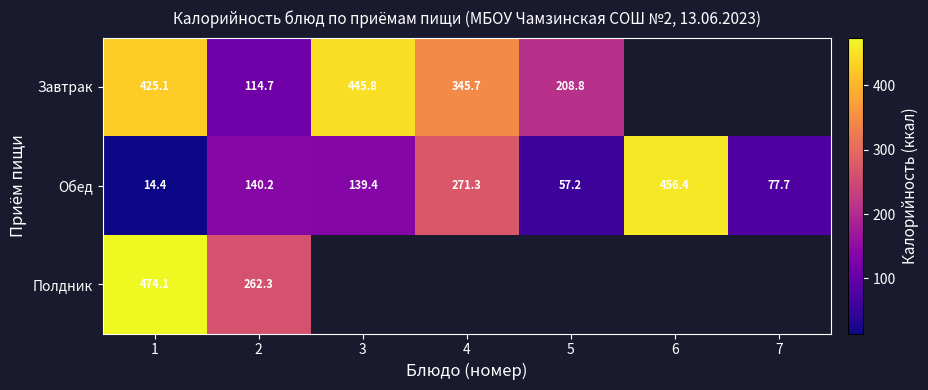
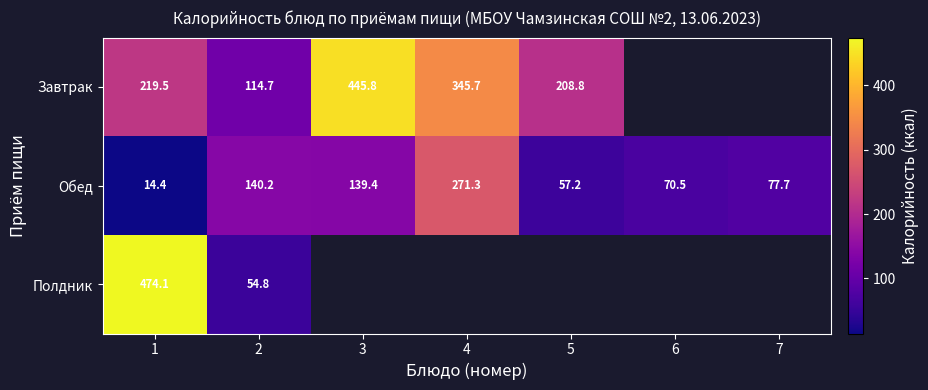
  {
    "Завтрак": {
-     "1": 425.1,
+     "1": 219.5,
      "2": 114.7,
      "3": 445.8,
      "4": 345.7,
      "5": 208.8
    },
    "Обед": {
      "1": 14.4,
      "2": 140.2,
      "3": 139.4,
      "4": 271.3,
      "5": 57.2,
-     "6": 456.4,
+     "6": 70.5,
      "7": 77.7
    },
    "Полдник": {
      "1": 474.1,
-     "2": 262.3
+     "2": 54.8
    }
  }
